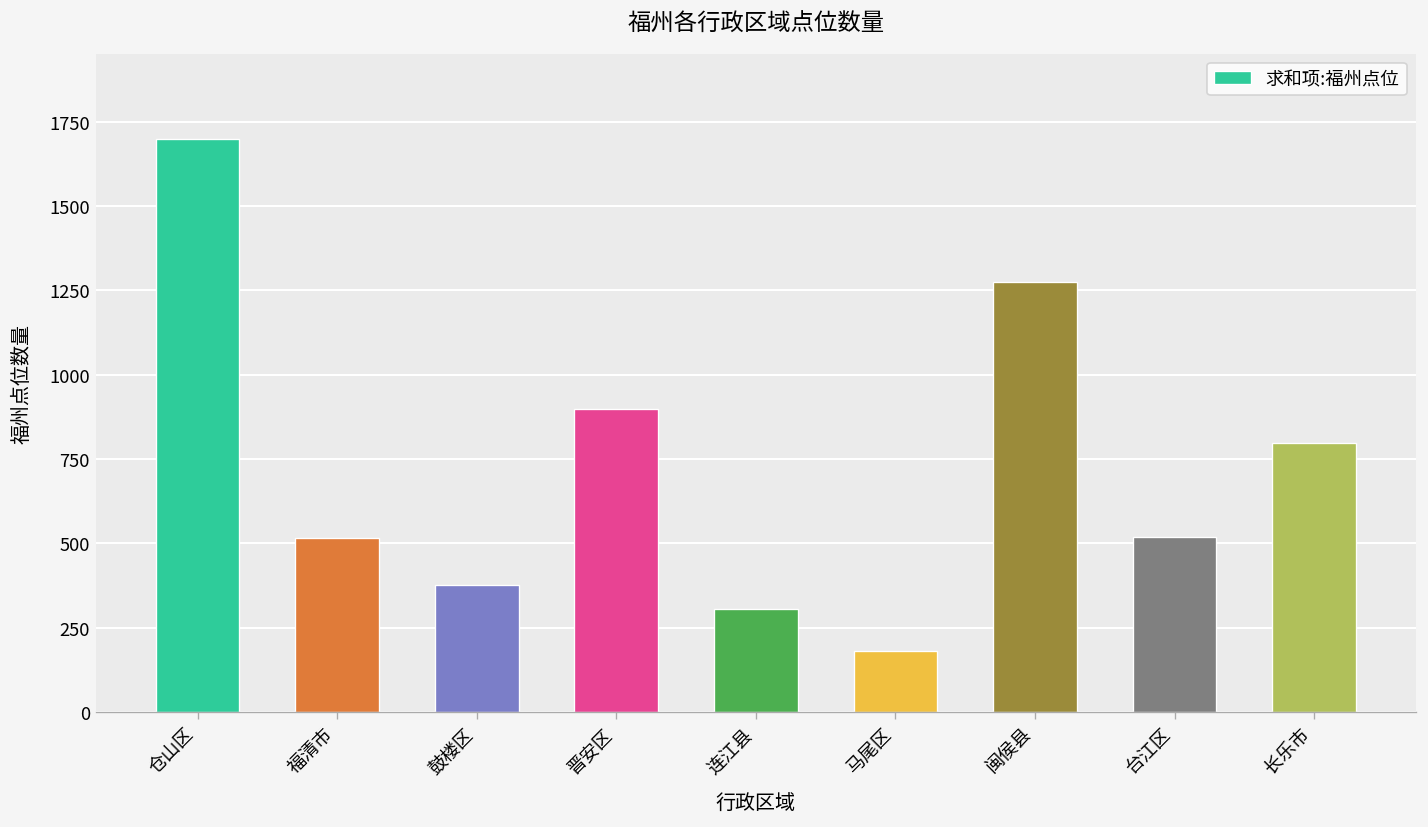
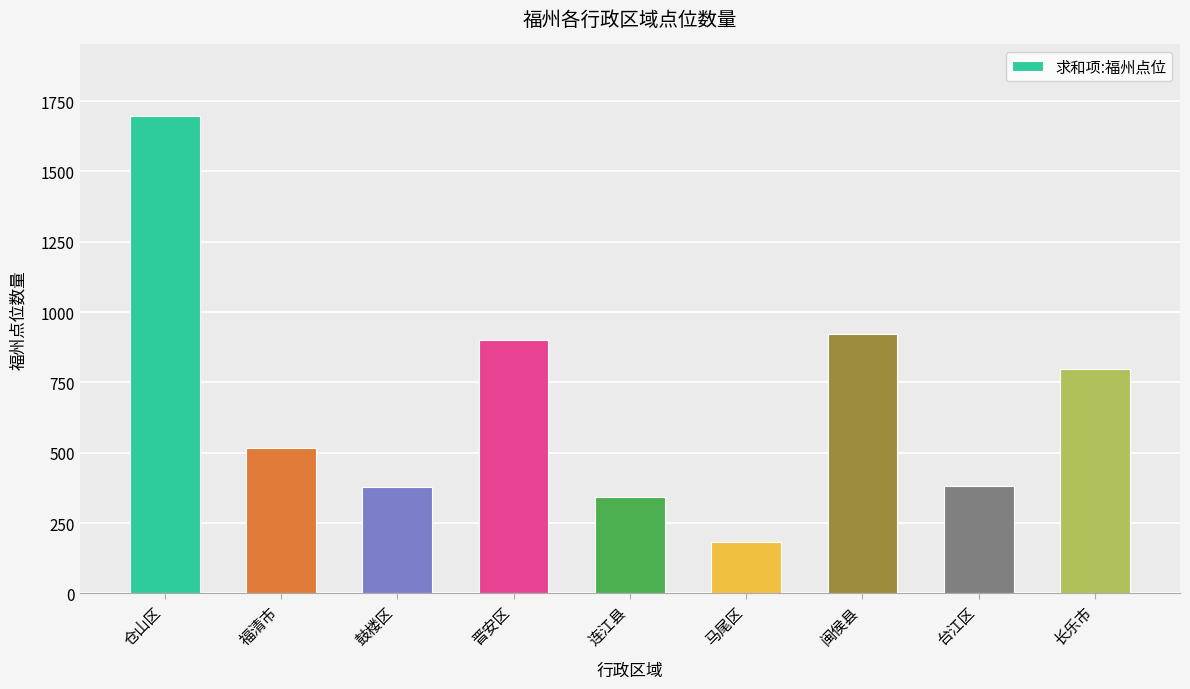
  {
    "仓山区": 1700,
    "福清市": 520,
    "鼓楼区": 380,
    "晋安区": 900,
-   "连江县": 310,
+   "连江县": 340,
    "马尾区": 180,
-   "闽侯县": 1280,
-   "台江区": 520,
+   "闽侯县": 920,
+   "台江区": 380,
    "长乐市": 800
  }
